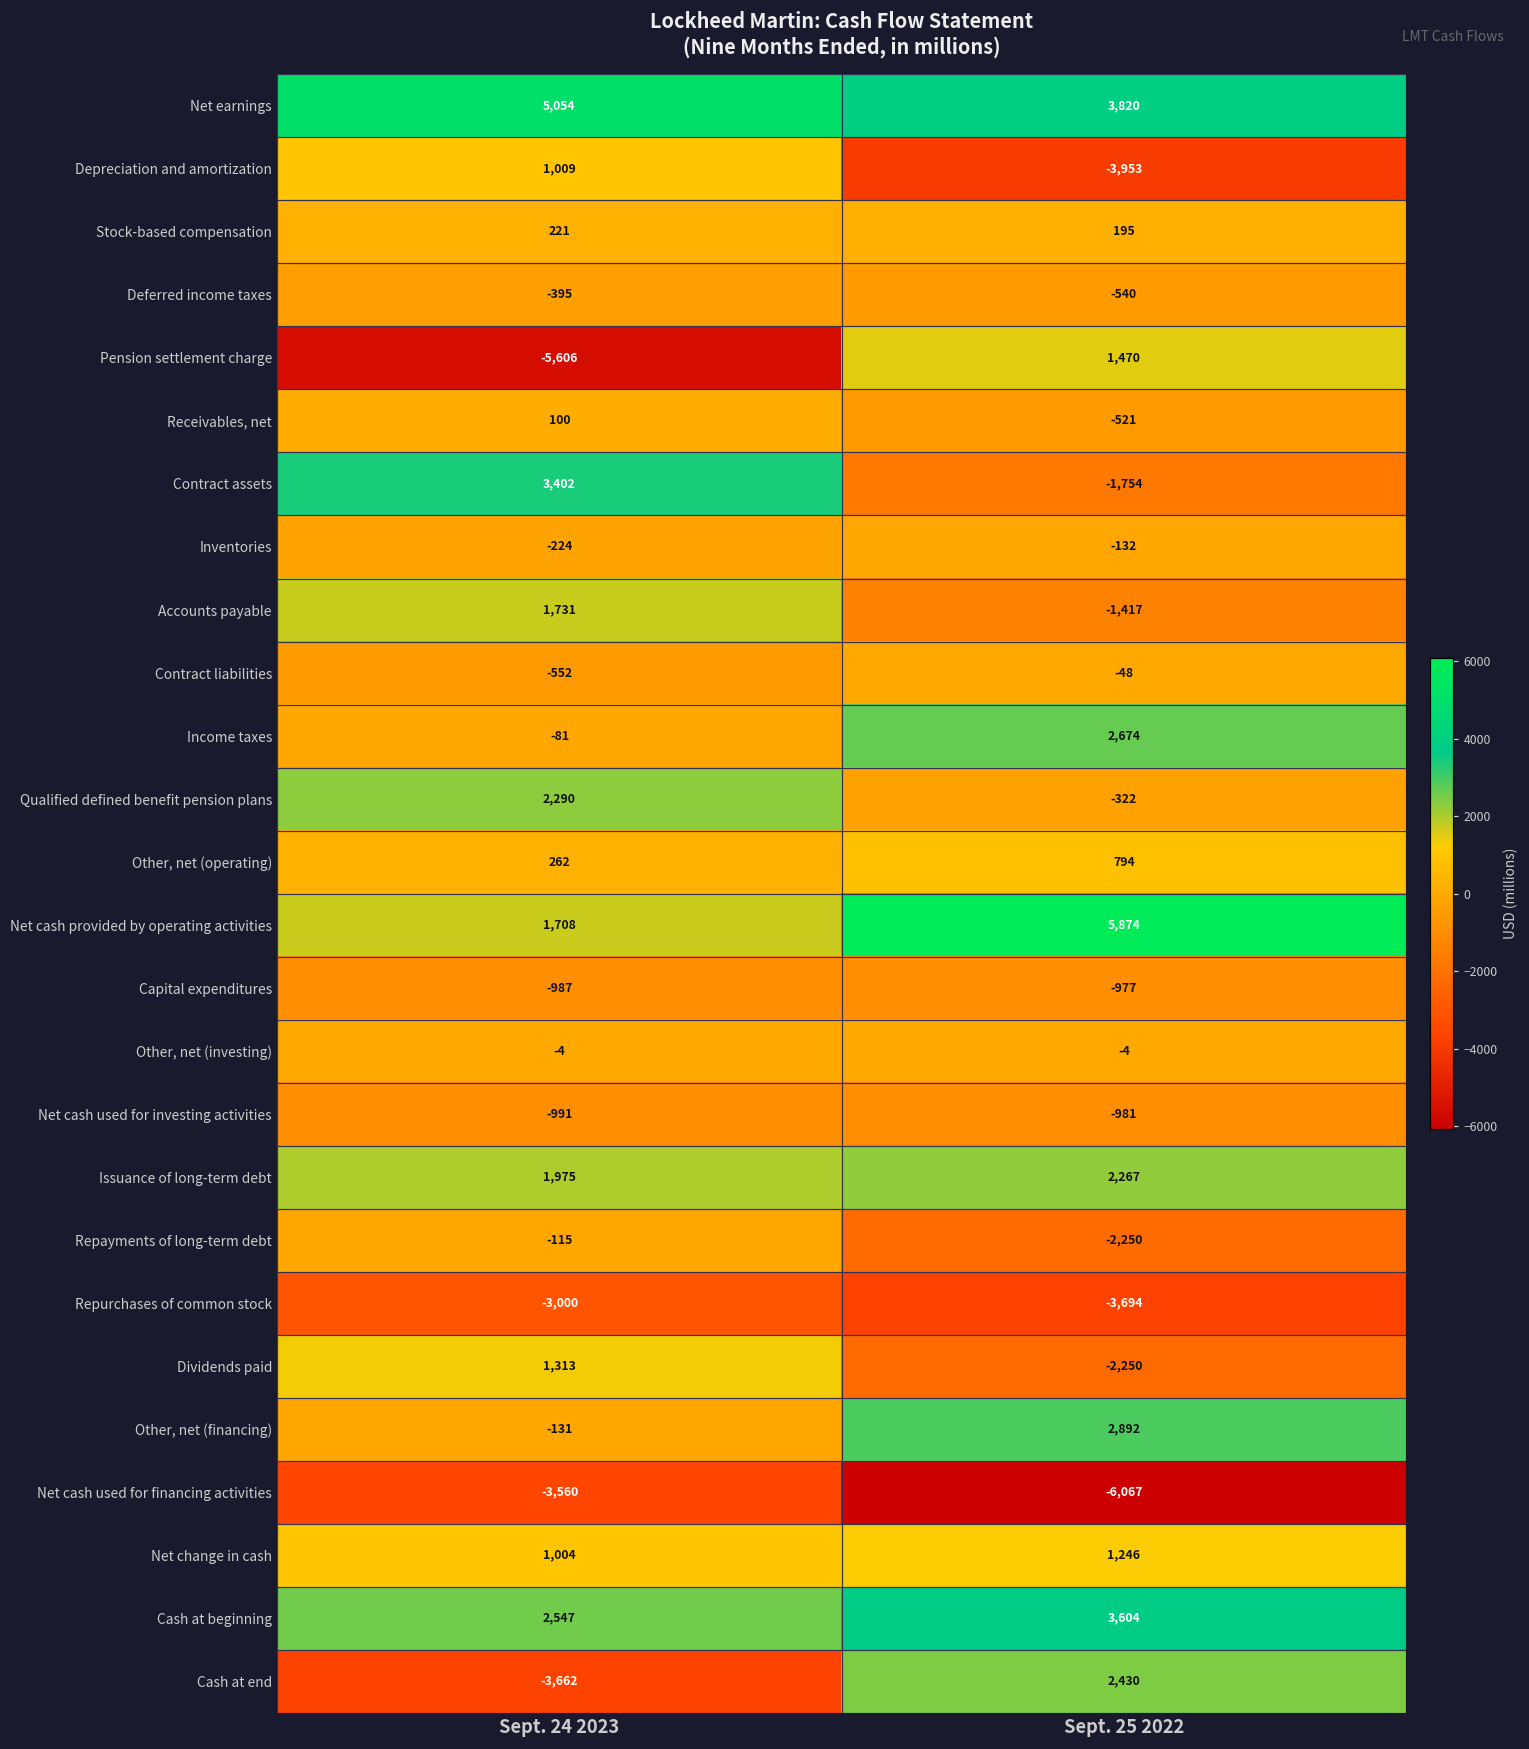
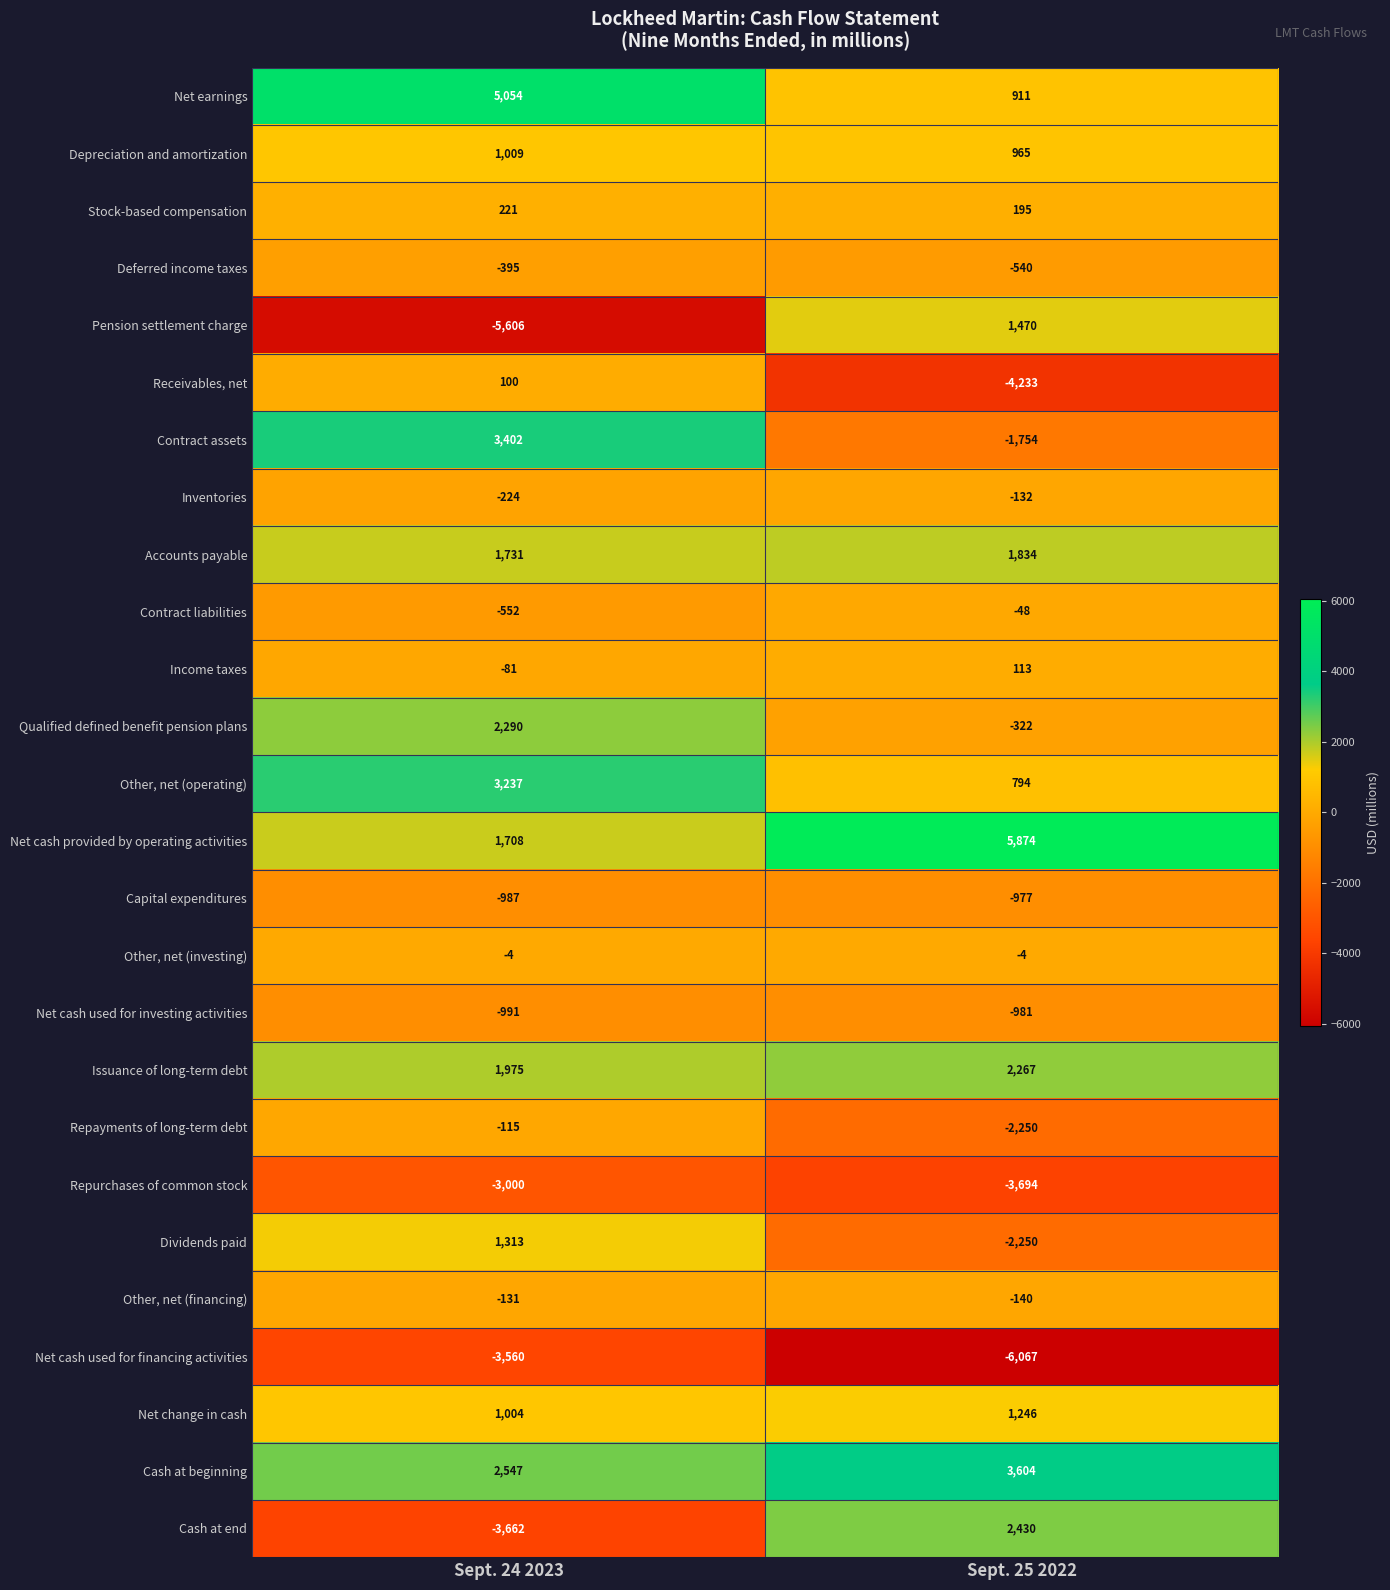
  {
    "Net earnings": {
      "Sept. 24 2023": "5,054",
-     "Sept. 25 2022": "3,820"
+     "Sept. 25 2022": "911"
    },
    "Depreciation and amortization": {
      "Sept. 24 2023": "1,009",
-     "Sept. 25 2022": "-3,953"
+     "Sept. 25 2022": "965"
    },
    "Stock-based compensation": {
      "Sept. 24 2023": "221",
      "Sept. 25 2022": "195"
    },
    "Deferred income taxes": {
      "Sept. 24 2023": "-395",
      "Sept. 25 2022": "-540"
    },
    "Pension settlement charge": {
      "Sept. 24 2023": "-5,606",
      "Sept. 25 2022": "1,470"
    },
    "Receivables, net": {
      "Sept. 24 2023": "100",
-     "Sept. 25 2022": "-521"
+     "Sept. 25 2022": "-4,233"
    },
    "Contract assets": {
      "Sept. 24 2023": "3,402",
      "Sept. 25 2022": "-1,754"
    },
    "Inventories": {
      "Sept. 24 2023": "-224",
      "Sept. 25 2022": "-132"
    },
    "Accounts payable": {
      "Sept. 24 2023": "1,731",
-     "Sept. 25 2022": "-1,417"
+     "Sept. 25 2022": "1,834"
    },
    "Contract liabilities": {
      "Sept. 24 2023": "-552",
      "Sept. 25 2022": "-48"
    },
    "Income taxes": {
      "Sept. 24 2023": "-81",
-     "Sept. 25 2022": "2,674"
+     "Sept. 25 2022": "113"
    },
    "Qualified defined benefit pension plans": {
      "Sept. 24 2023": "2,290",
      "Sept. 25 2022": "-322"
    },
    "Other, net (operating)": {
-     "Sept. 24 2023": "262",
+     "Sept. 24 2023": "3,237",
      "Sept. 25 2022": "794"
    },
    "Net cash provided by operating activities": {
      "Sept. 24 2023": "1,708",
      "Sept. 25 2022": "5,874"
    },
    "Capital expenditures": {
      "Sept. 24 2023": "-987",
      "Sept. 25 2022": "-977"
    },
    "Other, net (investing)": {
      "Sept. 24 2023": "-4",
      "Sept. 25 2022": "-4"
    },
    "Net cash used for investing activities": {
      "Sept. 24 2023": "-991",
      "Sept. 25 2022": "-981"
    },
    "Issuance of long-term debt": {
      "Sept. 24 2023": "1,975",
      "Sept. 25 2022": "2,267"
    },
    "Repayments of long-term debt": {
      "Sept. 24 2023": "-115",
      "Sept. 25 2022": "-2,250"
    },
    "Repurchases of common stock": {
      "Sept. 24 2023": "-3,000",
      "Sept. 25 2022": "-3,694"
    },
    "Dividends paid": {
      "Sept. 24 2023": "1,313",
      "Sept. 25 2022": "-2,250"
    },
    "Other, net (financing)": {
      "Sept. 24 2023": "-131",
-     "Sept. 25 2022": "2,892"
+     "Sept. 25 2022": "-140"
    },
    "Net cash used for financing activities": {
      "Sept. 24 2023": "-3,560",
      "Sept. 25 2022": "-6,067"
    },
    "Net change in cash": {
      "Sept. 24 2023": "1,004",
      "Sept. 25 2022": "1,246"
    },
    "Cash at beginning": {
      "Sept. 24 2023": "2,547",
      "Sept. 25 2022": "3,604"
    },
    "Cash at end": {
      "Sept. 24 2023": "-3,662",
      "Sept. 25 2022": "2,430"
    }
  }
